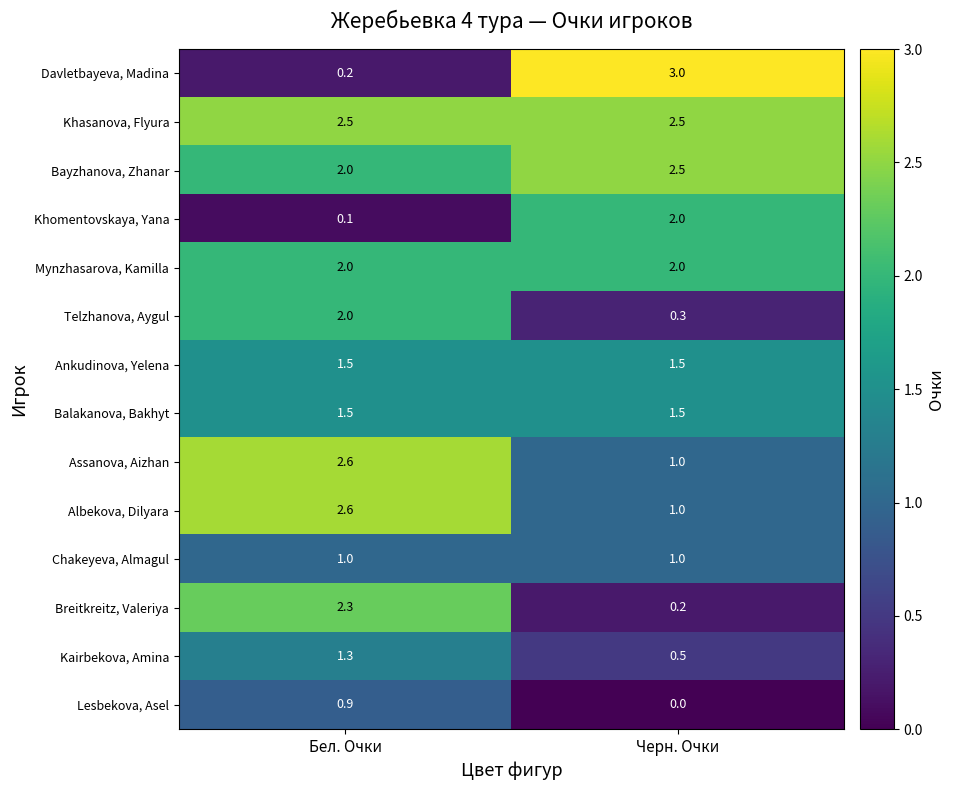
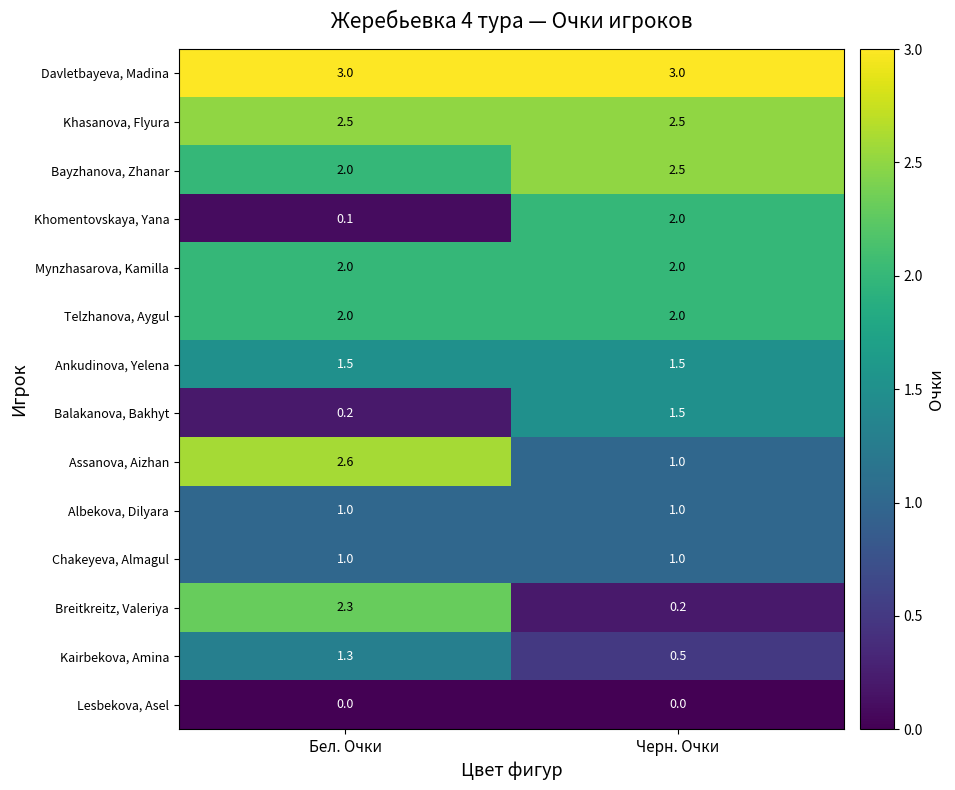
  {
    "Davletbayeva, Madina": {
-     "Бел. Очки": 0.2,
+     "Бел. Очки": 3.0,
      "Черн. Очки": 3.0
    },
    "Khasanova, Flyura": {
      "Бел. Очки": 2.5,
      "Черн. Очки": 2.5
    },
    "Bayzhanova, Zhanar": {
      "Бел. Очки": 2.0,
      "Черн. Очки": 2.5
    },
    "Khomentovskaya, Yana": {
      "Бел. Очки": 0.1,
      "Черн. Очки": 2.0
    },
    "Mynzhasarova, Kamilla": {
      "Бел. Очки": 2.0,
      "Черн. Очки": 2.0
    },
    "Telzhanova, Aygul": {
      "Бел. Очки": 2.0,
-     "Черн. Очки": 0.3
+     "Черн. Очки": 2.0
    },
    "Ankudinova, Yelena": {
      "Бел. Очки": 1.5,
      "Черн. Очки": 1.5
    },
    "Balakanova, Bakhyt": {
-     "Бел. Очки": 1.5,
+     "Бел. Очки": 0.2,
      "Черн. Очки": 1.5
    },
    "Assanova, Aizhan": {
      "Бел. Очки": 2.6,
      "Черн. Очки": 1.0
    },
    "Albekova, Dilyara": {
-     "Бел. Очки": 2.6,
+     "Бел. Очки": 1.0,
      "Черн. Очки": 1.0
    },
    "Chakeyeva, Almagul": {
      "Бел. Очки": 1.0,
      "Черн. Очки": 1.0
    },
    "Breitkreitz, Valeriya": {
      "Бел. Очки": 2.3,
      "Черн. Очки": 0.2
    },
    "Kairbekova, Amina": {
      "Бел. Очки": 1.3,
      "Черн. Очки": 0.5
    },
    "Lesbekova, Asel": {
-     "Бел. Очки": 0.9,
+     "Бел. Очки": 0.0,
      "Черн. Очки": 0.0
    }
  }
